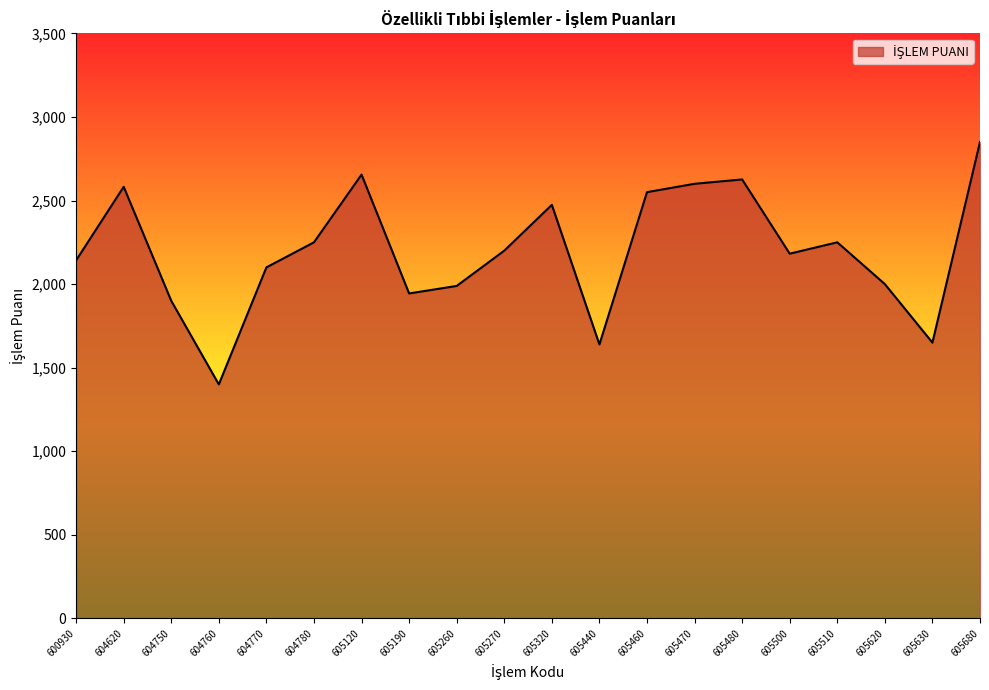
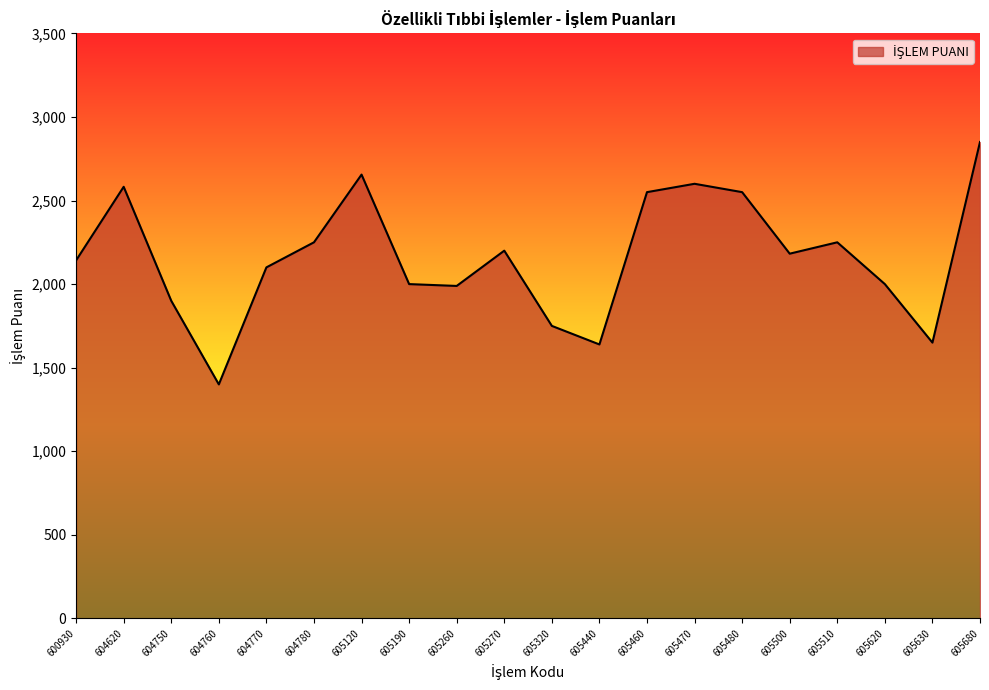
  {
    "600930": "2,140",
    "604620": "2,580",
    "604750": "1,900",
    "604760": "1,400",
    "604770": "2,100",
    "604780": "2,250",
    "605120": "2,660",
-   "605190": "1,940",
+   "605190": "2,000",
    "605260": "1,990",
    "605270": "2,200",
-   "605320": "2,470",
+   "605320": "1,750",
    "605440": "1,640",
    "605460": "2,550",
    "605470": "2,600",
-   "605480": "2,630",
+   "605480": "2,550",
    "605500": "2,180",
    "605510": "2,250",
    "605620": "2,000",
    "605630": "1,650",
    "605680": "2,850"
  }
